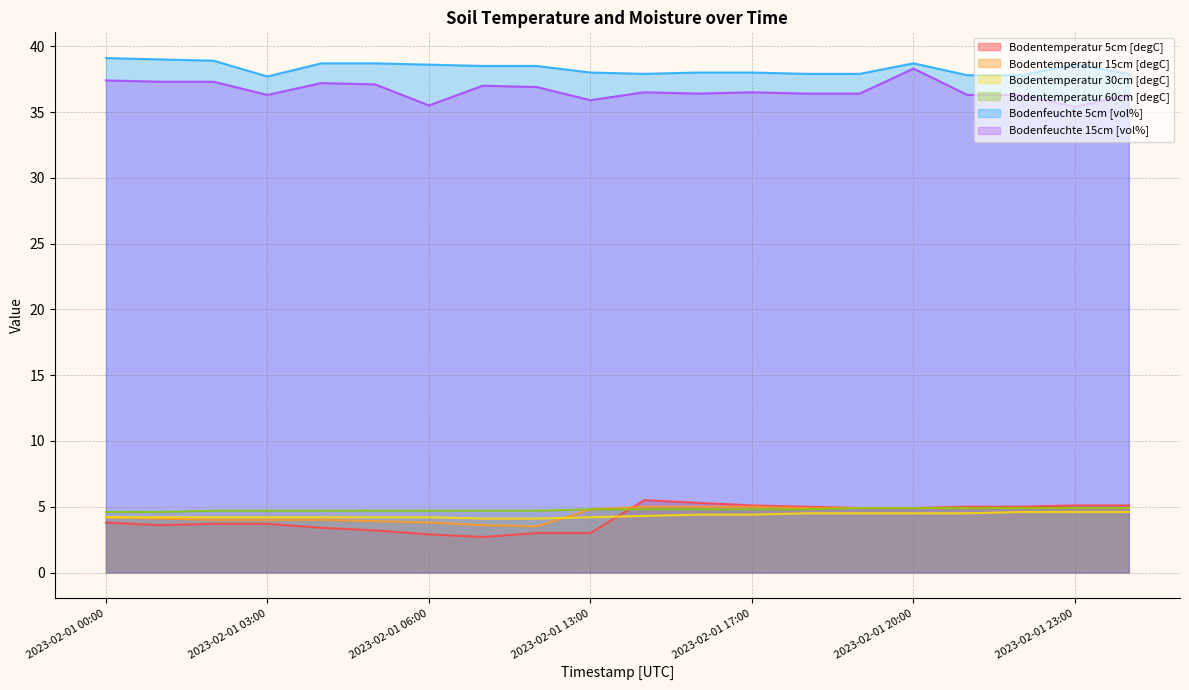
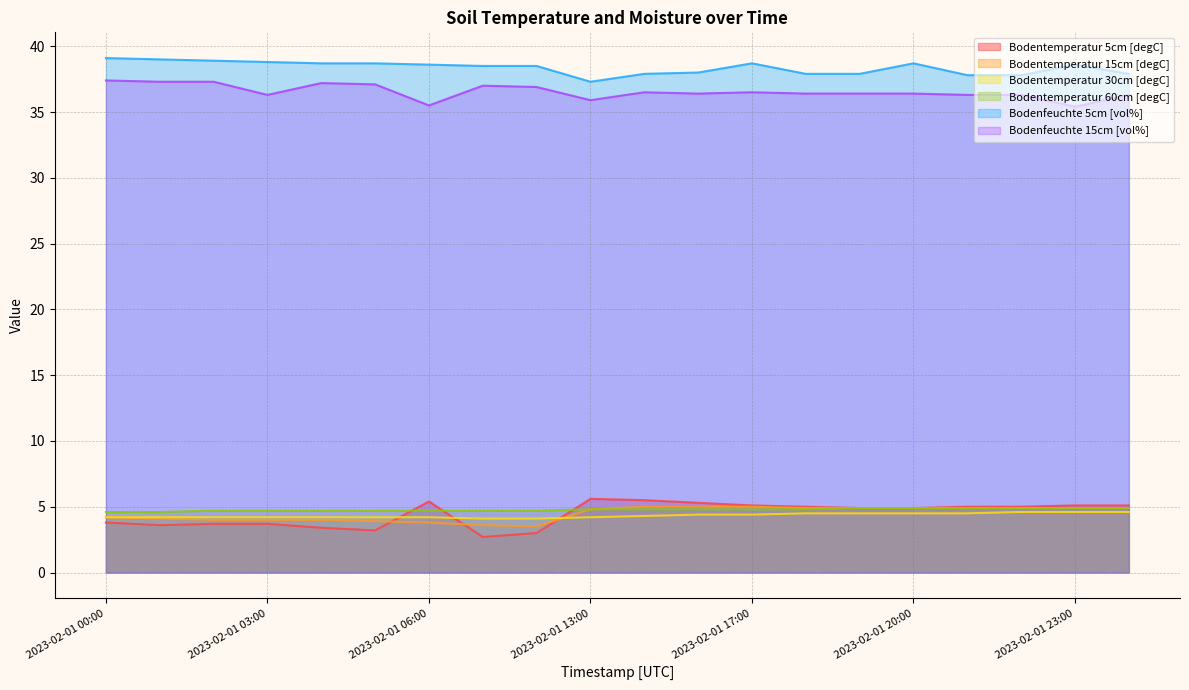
  {
    "Bodentemperatur 5cm [degC]": {
      "2023-02-01 00:00": 3.8,
      "2023-02-01 03:00": 3.7,
-     "2023-02-01 06:00": 2.9,
-     "2023-02-01 13:00": 3.0,
+     "2023-02-01 06:00": 5.4,
+     "2023-02-01 13:00": 5.6,
      "2023-02-01 23:00": 5.1
    },
    "Bodenfeuchte 5cm [vol%]": {
      "2023-02-01 00:00": 39.1,
-     "2023-02-01 03:00": 37.7,
+     "2023-02-01 03:00": 38.8,
      "2023-02-01 06:00": 38.6,
-     "2023-02-01 13:00": 38.0,
-     "2023-02-01 17:00": 38.0,
+     "2023-02-01 13:00": 37.3,
+     "2023-02-01 17:00": 38.7,
      "2023-02-01 20:00": 38.7
    },
    "Bodenfeuchte 15cm [vol%]": {
      "2023-02-01 00:00": 37.4,
      "2023-02-01 03:00": 36.3,
      "2023-02-01 06:00": 35.5,
      "2023-02-01 13:00": 35.9,
      "2023-02-01 17:00": 36.5,
-     "2023-02-01 20:00": 38.3
+     "2023-02-01 20:00": 36.4
    }
  }
